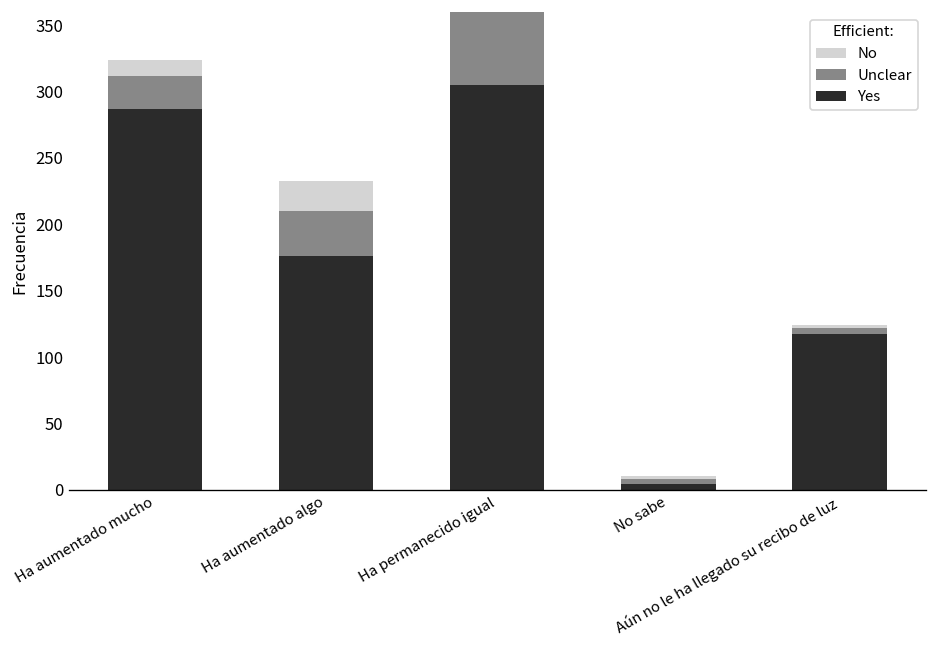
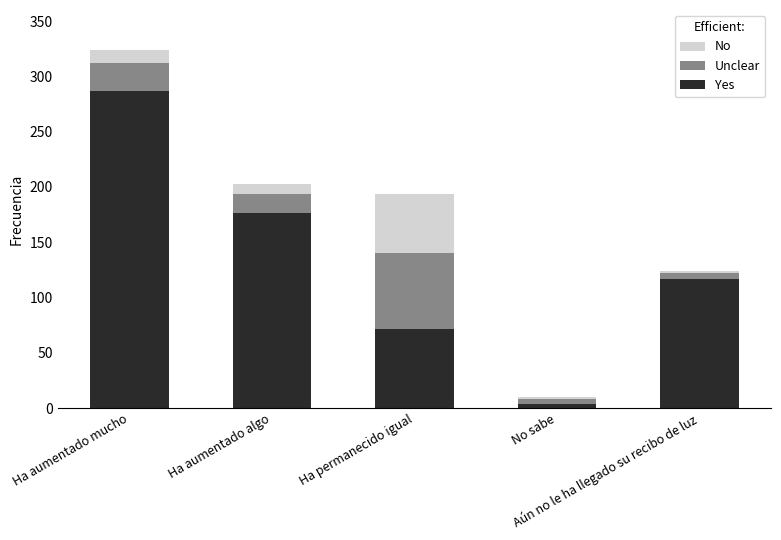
  {
    "Yes": {
      "Ha aumentado mucho": 287,
      "Ha aumentado algo": 176,
-     "Ha permanecido igual": 305,
+     "Ha permanecido igual": 72,
      "No sabe": 4,
      "Aún no le ha llegado su recibo de luz": 117
    },
    "Unclear": {
      "Ha aumentado mucho": 25,
-     "Ha aumentado algo": 34,
+     "Ha aumentado algo": 18,
      "No sabe": 4,
      "Aún no le ha llegado su recibo de luz": 5
    },
    "No": {
      "Ha aumentado mucho": 12,
-     "Ha aumentado algo": 23
+     "Ha aumentado algo": 9
    }
  }
